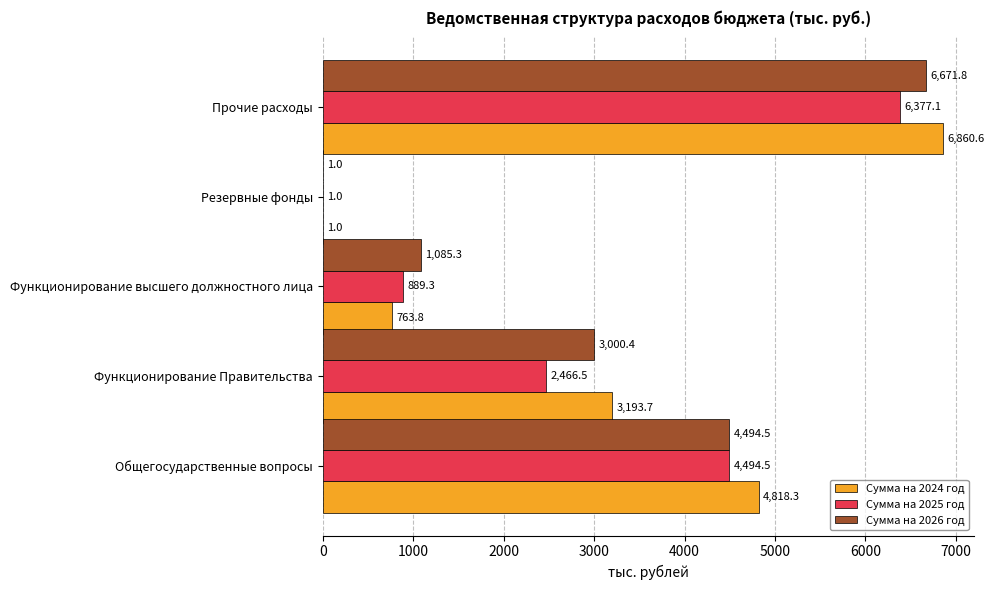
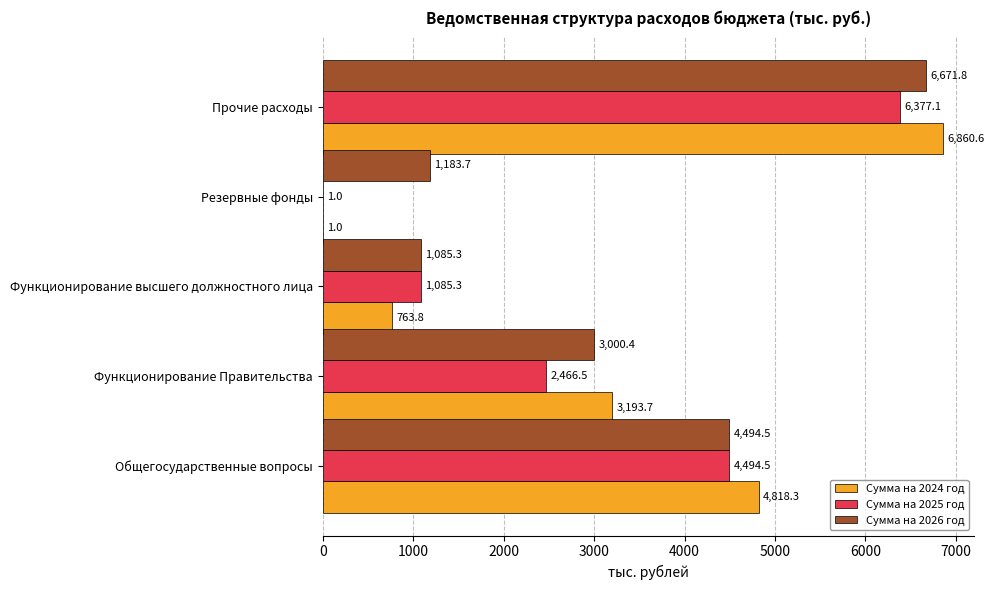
  {
    "Сумма на 2024 год": {
      "Прочие расходы": "6,860.6",
      "Резервные фонды": "1.0",
      "Функционирование высшего должностного лица": "763.8",
      "Функционирование Правительства": "3,193.7",
      "Общегосударственные вопросы": "4,818.3"
    },
    "Сумма на 2025 год": {
      "Прочие расходы": "6,377.1",
      "Резервные фонды": "1.0",
-     "Функционирование высшего должностного лица": "889.3",
+     "Функционирование высшего должностного лица": "1,085.3",
      "Функционирование Правительства": "2,466.5",
      "Общегосударственные вопросы": "4,494.5"
    },
    "Сумма на 2026 год": {
      "Прочие расходы": "6,671.8",
-     "Резервные фонды": "1.0",
+     "Резервные фонды": "1,183.7",
      "Функционирование высшего должностного лица": "1,085.3",
      "Функционирование Правительства": "3,000.4",
      "Общегосударственные вопросы": "4,494.5"
    }
  }
